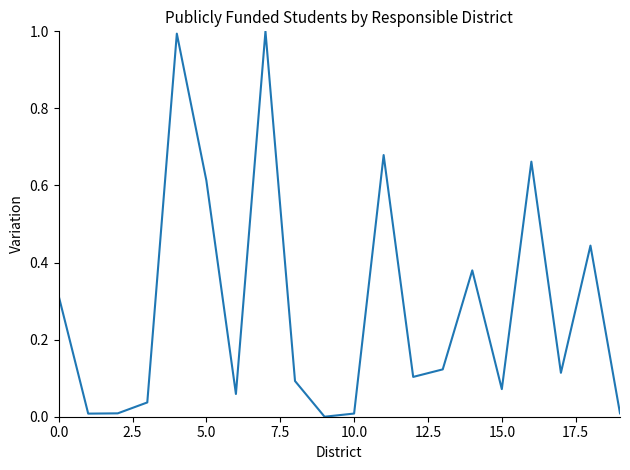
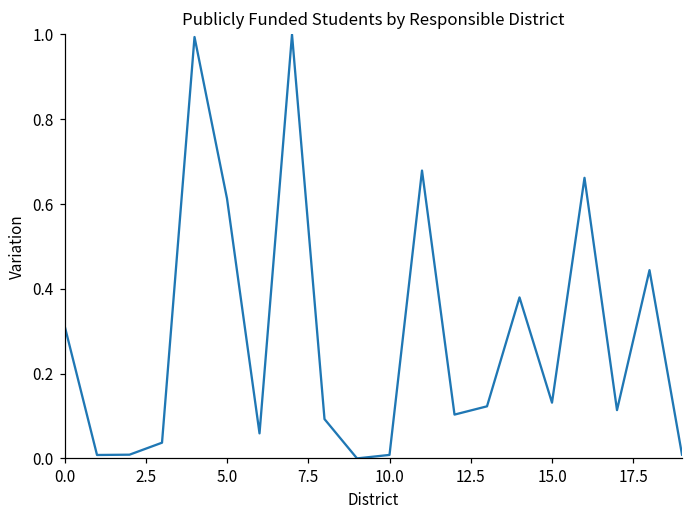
  {
    "0.0": 0.31,
    "5.0": 0.61,
    "10.0": 0.01,
-   "15.0": 0.07
+   "15.0": 0.13
  }
